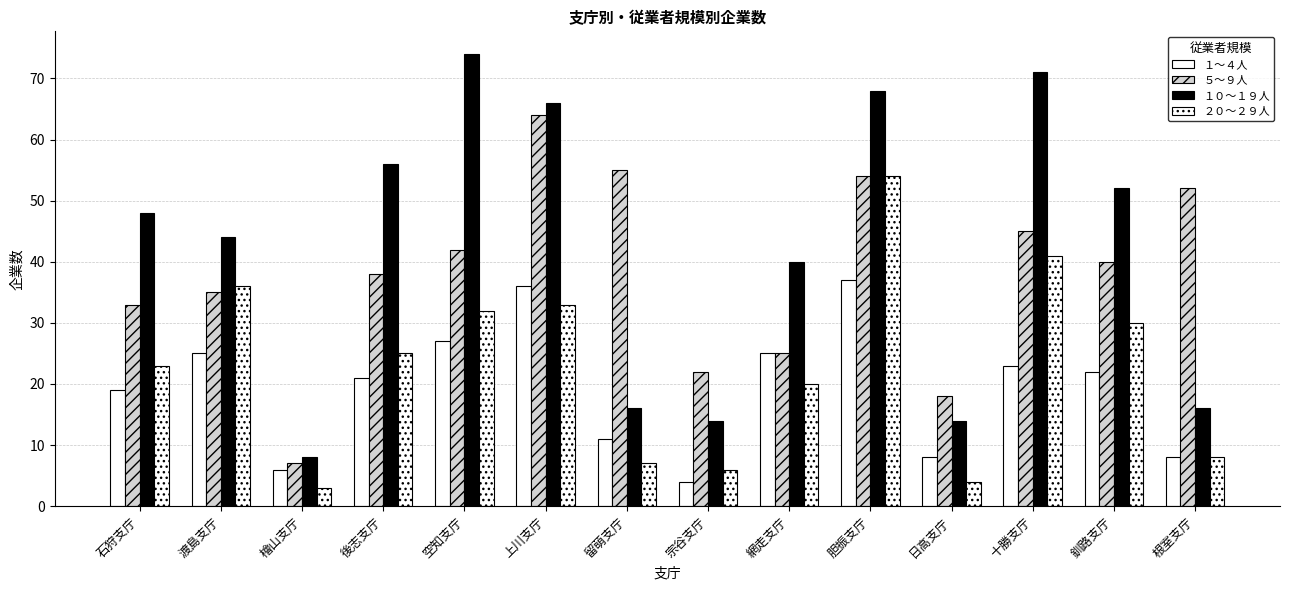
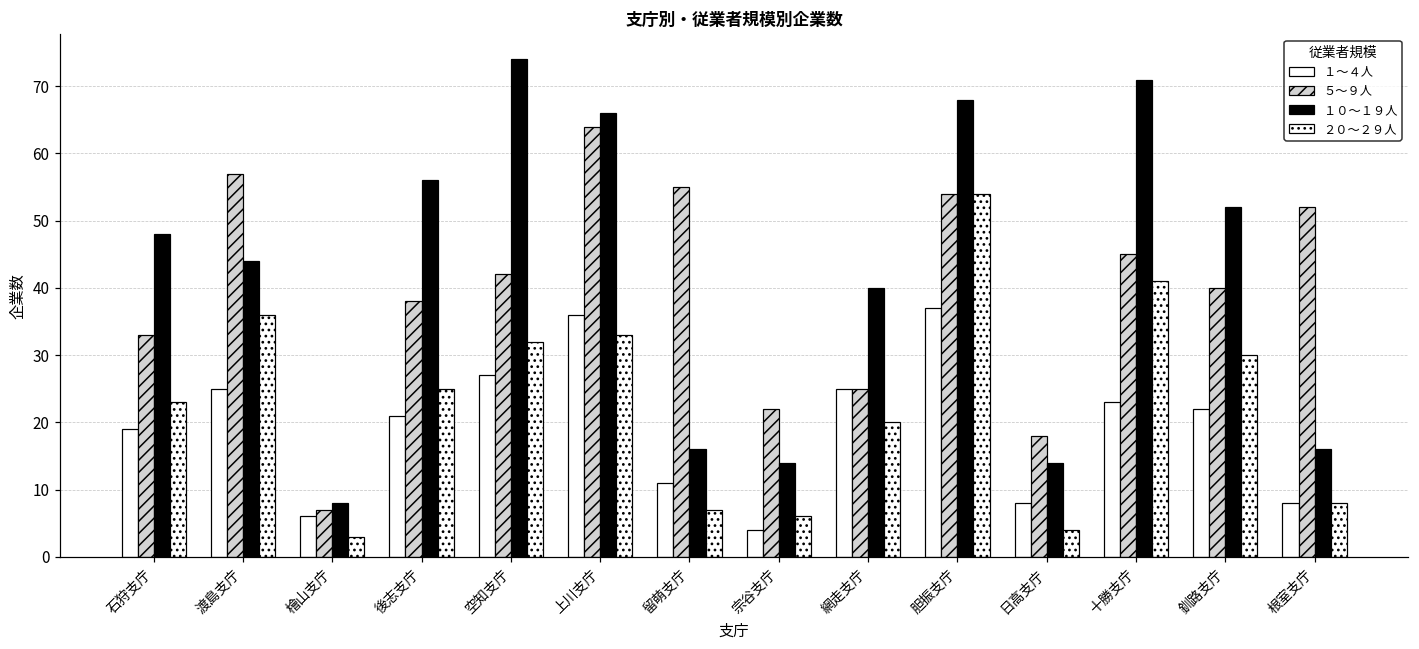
  {
    "５～９人": {
      "石狩支庁": 33,
-     "渡島支庁": 35,
+     "渡島支庁": 57,
      "檜山支庁": 7,
      "後志支庁": 38,
      "空知支庁": 42,
      "上川支庁": 64,
      "留萌支庁": 55,
      "宗谷支庁": 22,
      "網走支庁": 25,
      "胆振支庁": 54,
      "日高支庁": 18,
      "十勝支庁": 45,
      "釧路支庁": 40,
      "根室支庁": 52
    },
    "１０～１９人": {
      "石狩支庁": 48,
      "渡島支庁": 44,
      "檜山支庁": 8,
      "後志支庁": 56,
      "空知支庁": 74,
      "上川支庁": 66,
      "留萌支庁": 16,
      "宗谷支庁": 14,
      "網走支庁": 40,
      "胆振支庁": 68,
      "日高支庁": 14,
      "十勝支庁": 71,
      "釧路支庁": 52,
      "根室支庁": 16
    }
  }
